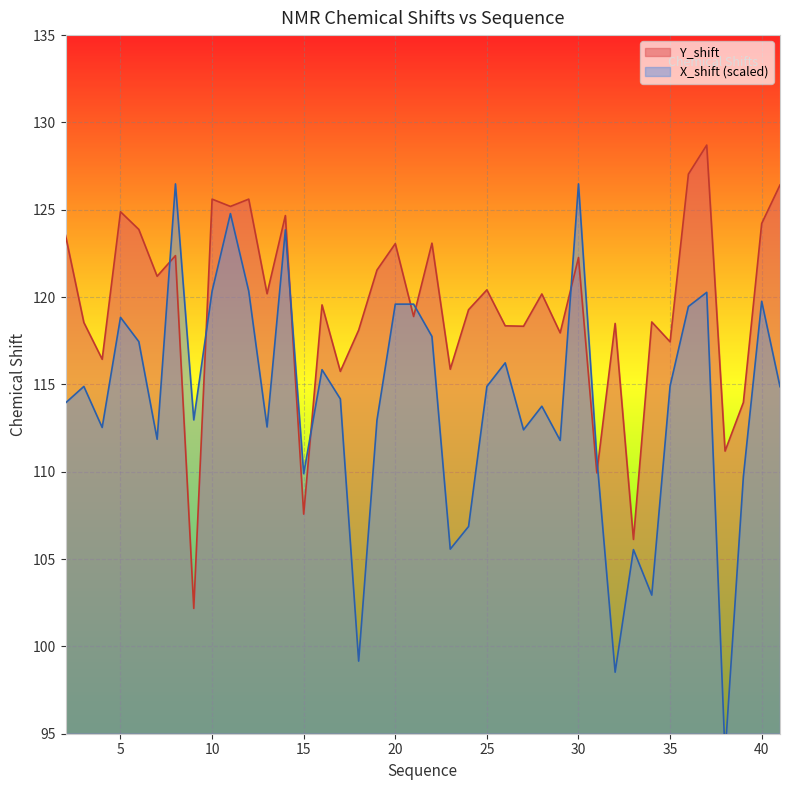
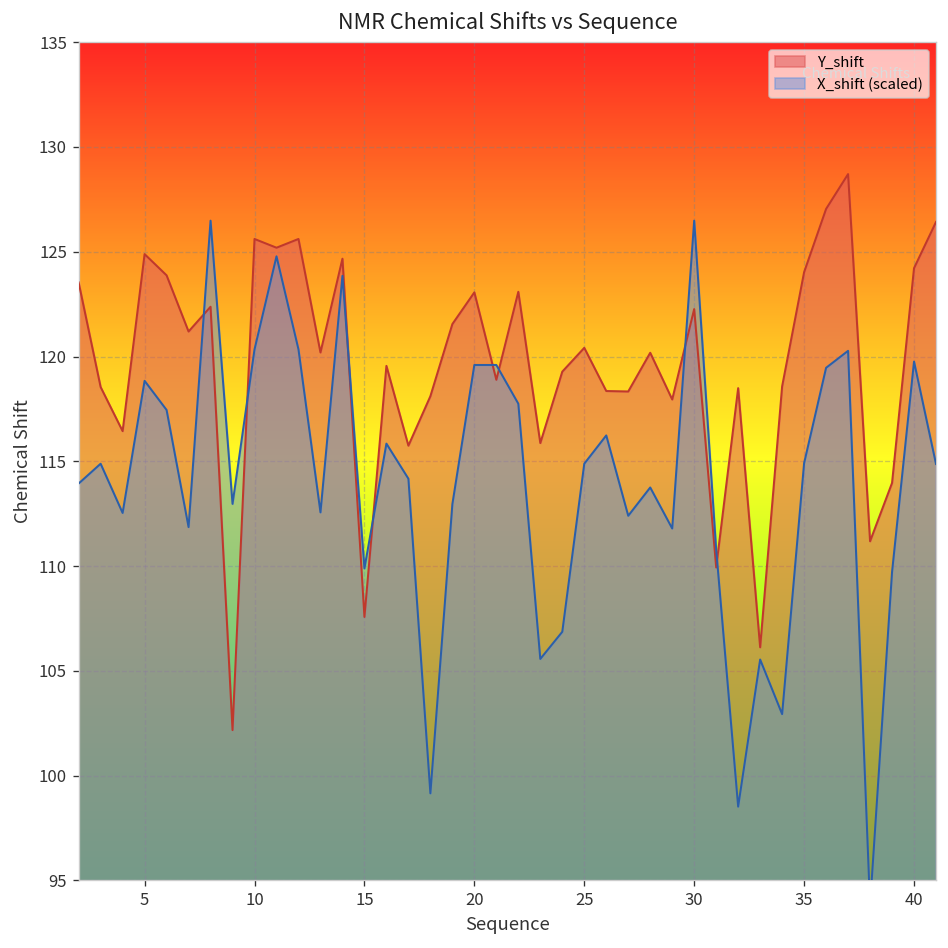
  {
    "Y_shift": {
      "5": 124.9,
      "10": 125.6,
      "15": 107.6,
      "20": 123.1,
      "25": 120.4,
      "30": 122.3,
-     "35": 117.4,
+     "35": 124.0,
      "40": 124.2
    }
  }
